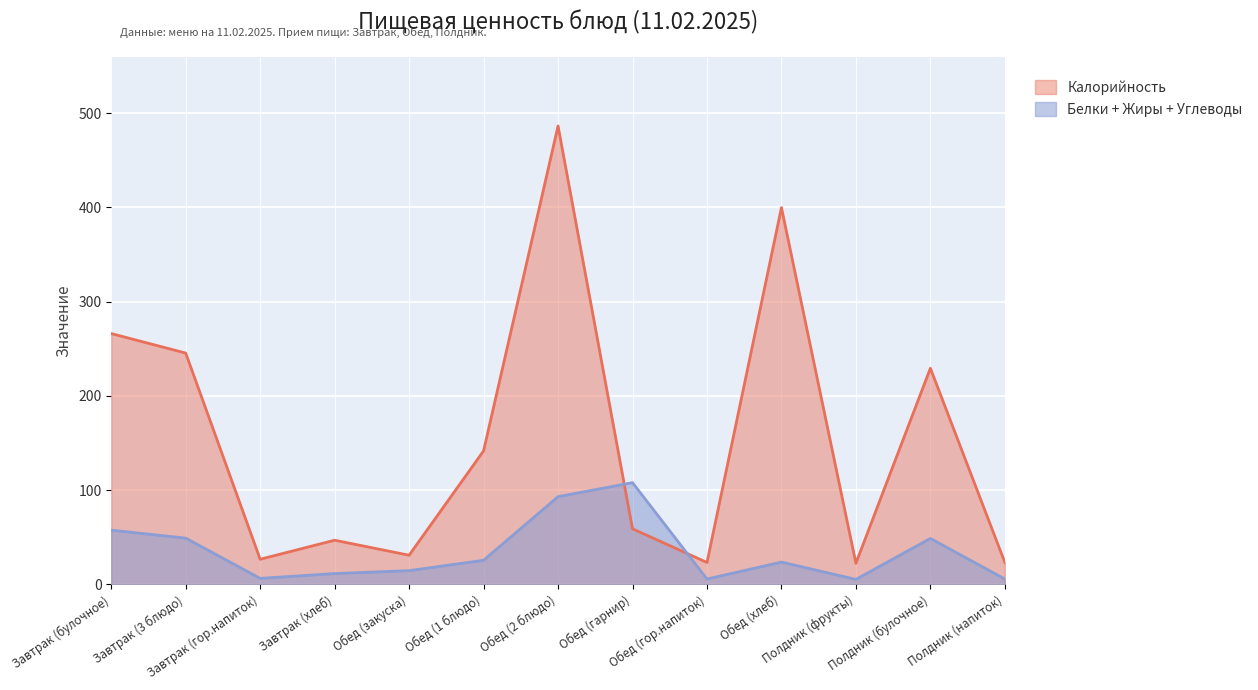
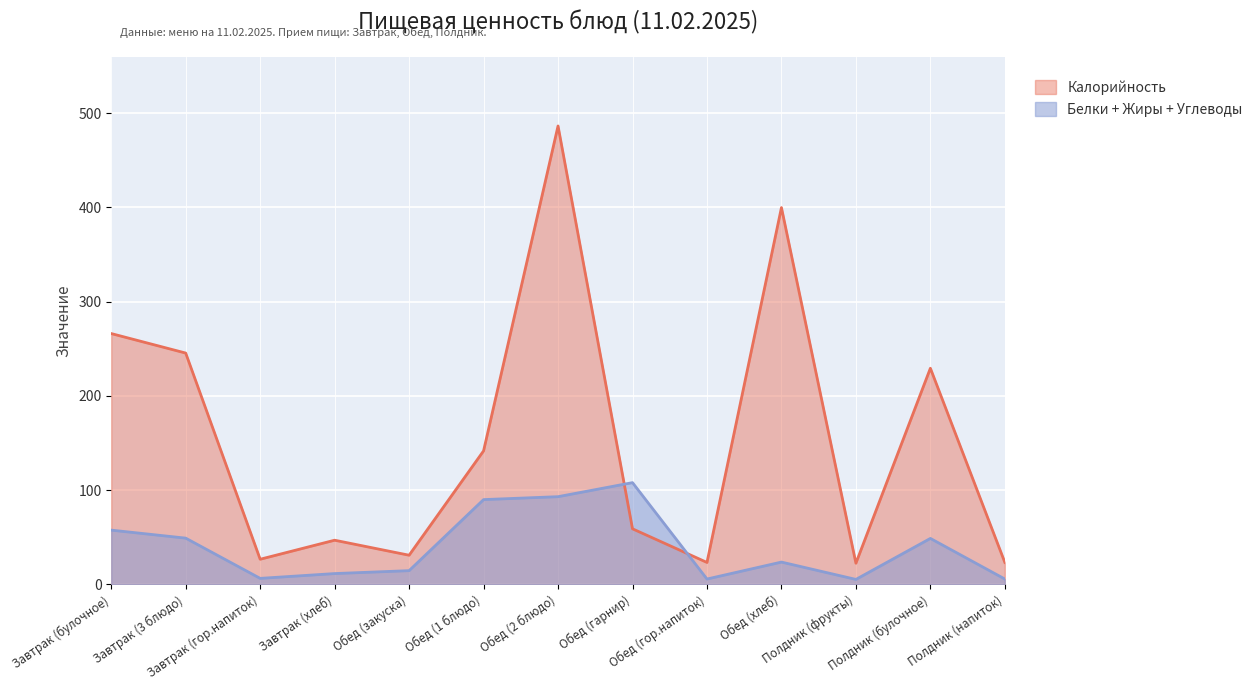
  {
    "Калорийность": {
      "Завтрак (булочное)": 270,
      "Завтрак (3 блюдо)": 250,
      "Завтрак (гор.напиток)": 30,
      "Завтрак (хлеб)": 50,
      "Обед (закуска)": 30,
      "Обед (1 блюдо)": 140,
      "Обед (2 блюдо)": 490,
      "Обед (гарнир)": 60,
      "Обед (гор.напиток)": 20,
      "Обед (хлеб)": 400,
      "Полдник (фрукты)": 20,
      "Полдник (булочное)": 230,
      "Полдник (напиток)": 20
    },
    "Белки + Жиры + Углеводы": {
      "Завтрак (булочное)": 60,
      "Завтрак (3 блюдо)": 50,
      "Завтрак (гор.напиток)": 10,
      "Завтрак (хлеб)": 10,
      "Обед (закуска)": 10,
-     "Обед (1 блюдо)": 30,
+     "Обед (1 блюдо)": 90,
      "Обед (2 блюдо)": 90,
      "Обед (гарнир)": 110,
      "Обед (гор.напиток)": 10,
      "Обед (хлеб)": 20,
      "Полдник (фрукты)": 10,
      "Полдник (булочное)": 50,
      "Полдник (напиток)": 10
    }
  }
